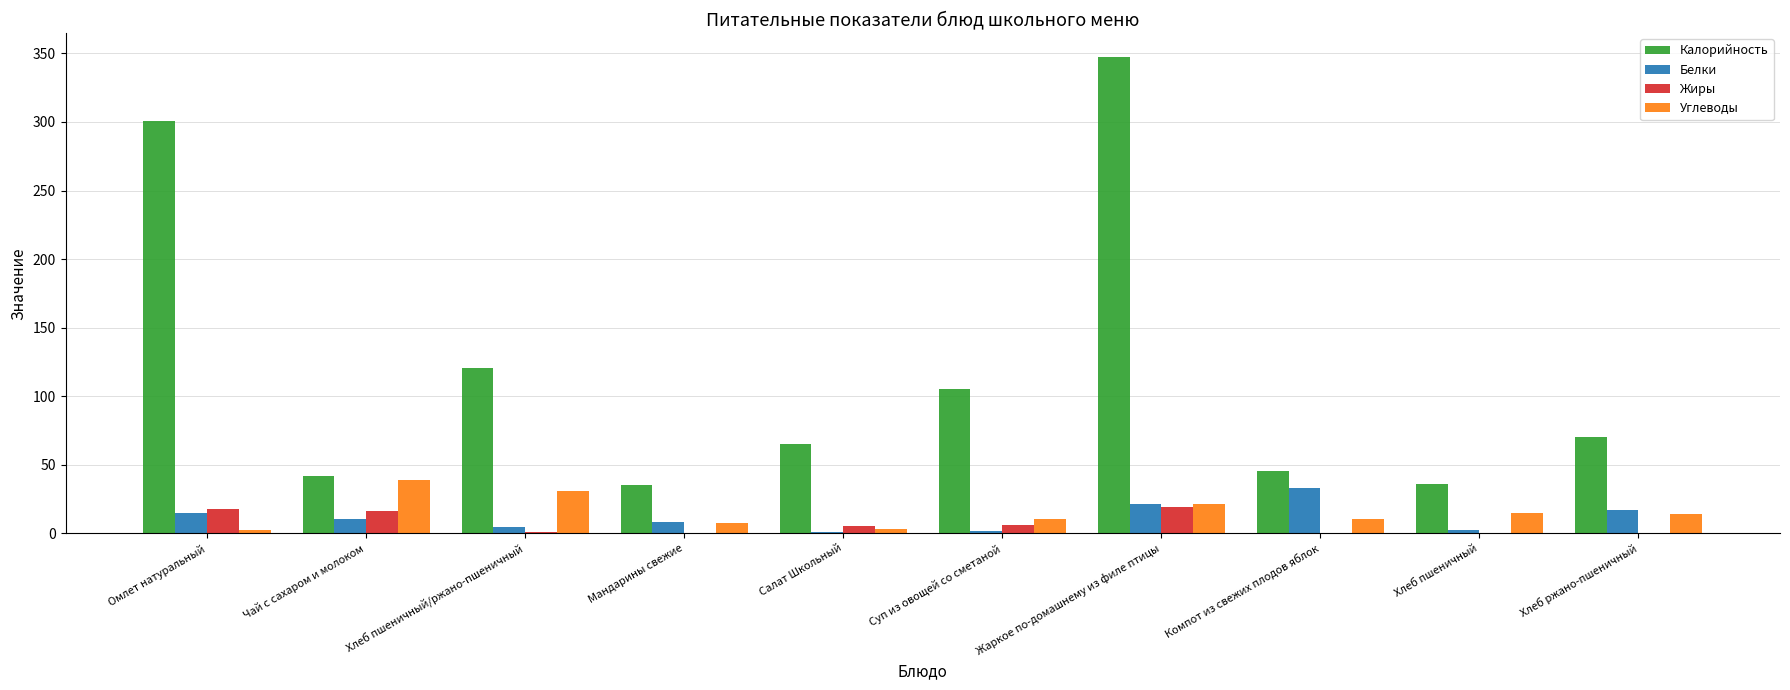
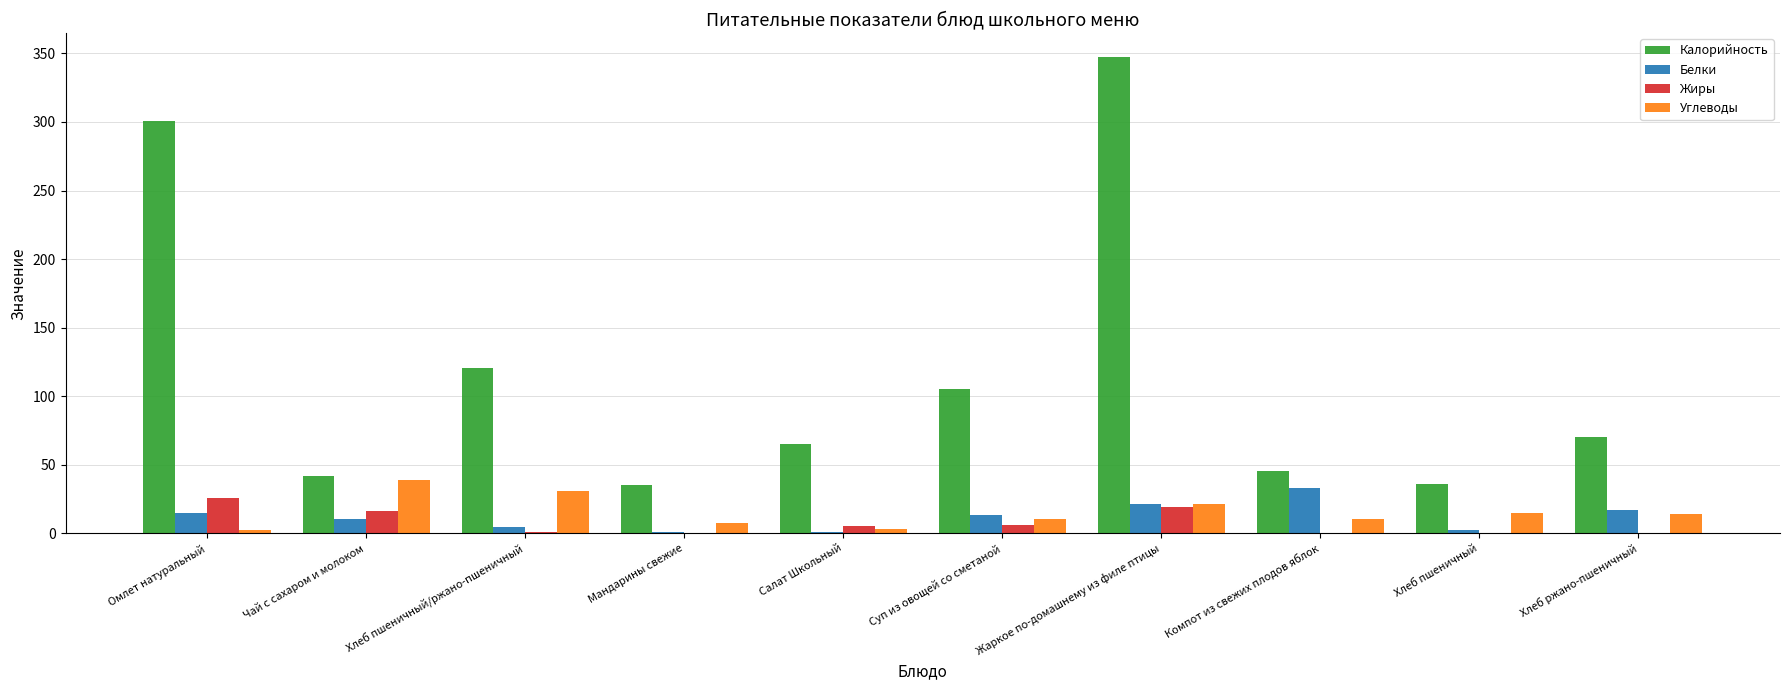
  {
    "Калорийность": {
      "Омлет натуральный": 301,
      "Чай с сахаром и молоком": 42,
      "Хлеб пшеничный/ржано-пшеничный": 121,
      "Мандарины свежие": 35,
      "Салат Школьный": 66,
      "Суп из овощей со сметаной": 105,
      "Жаркое по-домашнему из филе птицы": 347,
      "Компот из свежих плодов яблок": 45,
      "Хлеб пшеничный": 36,
      "Хлеб ржано-пшеничный": 70
    },
    "Белки": {
      "Омлет натуральный": 15,
      "Чай с сахаром и молоком": 10,
      "Хлеб пшеничный/ржано-пшеничный": 5,
-     "Мандарины свежие": 9,
-     "Суп из овощей со сметаной": 2,
+     "Мандарины свежие": 1,
+     "Суп из овощей со сметаной": 14,
      "Жаркое по-домашнему из филе птицы": 22,
      "Компот из свежих плодов яблок": 33,
      "Хлеб пшеничный": 2,
      "Хлеб ржано-пшеничный": 17
    },
    "Жиры": {
-     "Омлет натуральный": 18,
+     "Омлет натуральный": 26,
      "Чай с сахаром и молоком": 17,
      "Салат Школьный": 5,
      "Суп из овощей со сметаной": 6,
      "Жаркое по-домашнему из филе птицы": 19
    },
    "Углеводы": {
      "Омлет натуральный": 3,
      "Чай с сахаром и молоком": 39,
      "Хлеб пшеничный/ржано-пшеничный": 31,
      "Мандарины свежие": 8,
      "Салат Школьный": 4,
      "Суп из овощей со сметаной": 11,
      "Жаркое по-домашнему из филе птицы": 22,
      "Компот из свежих плодов яблок": 11,
      "Хлеб пшеничный": 15,
      "Хлеб ржано-пшеничный": 14
    }
  }
